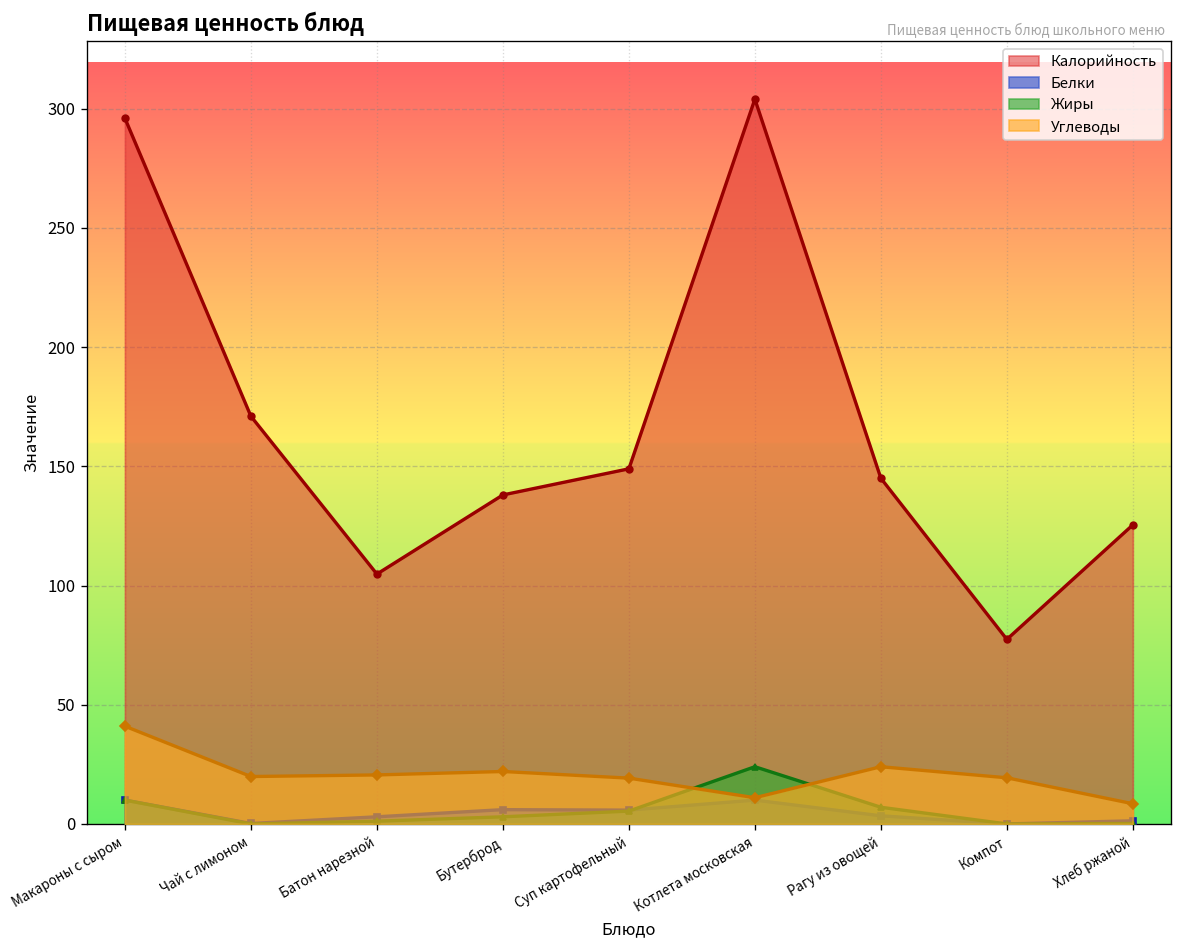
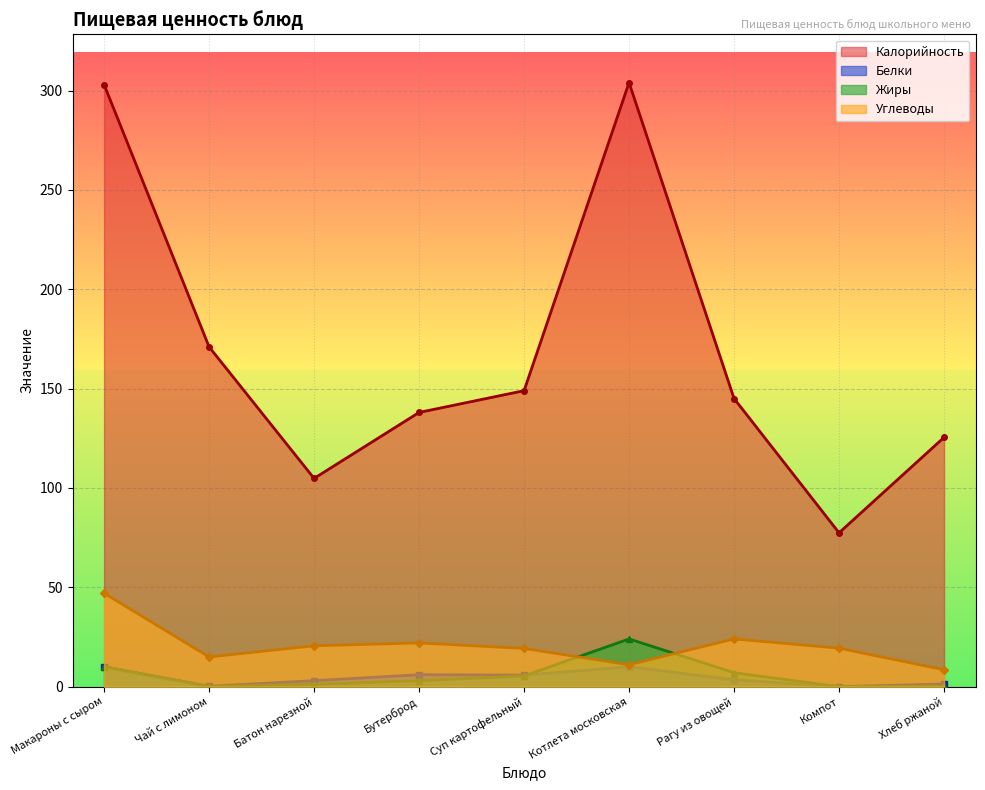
  {
    "Калорийность": {
-     "Макароны с сыром": 296,
+     "Макароны с сыром": 303,
      "Чай с лимоном": 171,
      "Батон нарезной": 105,
      "Бутерброд": 138,
      "Суп картофельный": 149,
      "Котлета московская": 304,
      "Рагу из овощей": 145,
      "Компот": 77,
      "Хлеб ржаной": 125
    },
    "Белки": {
      "Батон нарезной": 3,
      "Бутерброд": 6,
      "Рагу из овощей": 3
    },
    "Жиры": {
      "Батон нарезной": 1,
      "Бутерброд": 3,
      "Котлета московская": 24,
      "Рагу из овощей": 7
    },
    "Углеводы": {
-     "Макароны с сыром": 41,
-     "Чай с лимоном": 20,
+     "Макароны с сыром": 47,
+     "Чай с лимоном": 15,
      "Батон нарезной": 21,
      "Бутерброд": 22,
      "Суп картофельный": 19,
      "Рагу из овощей": 24,
      "Компот": 19,
      "Хлеб ржаной": 8
    }
  }
